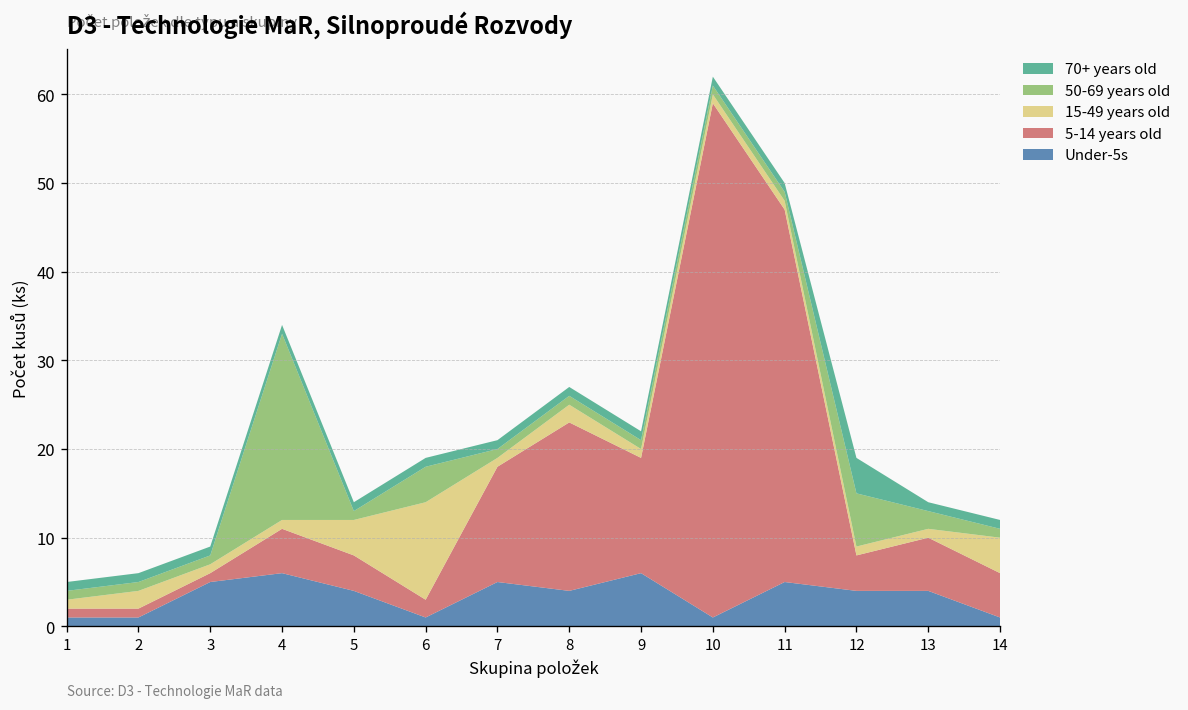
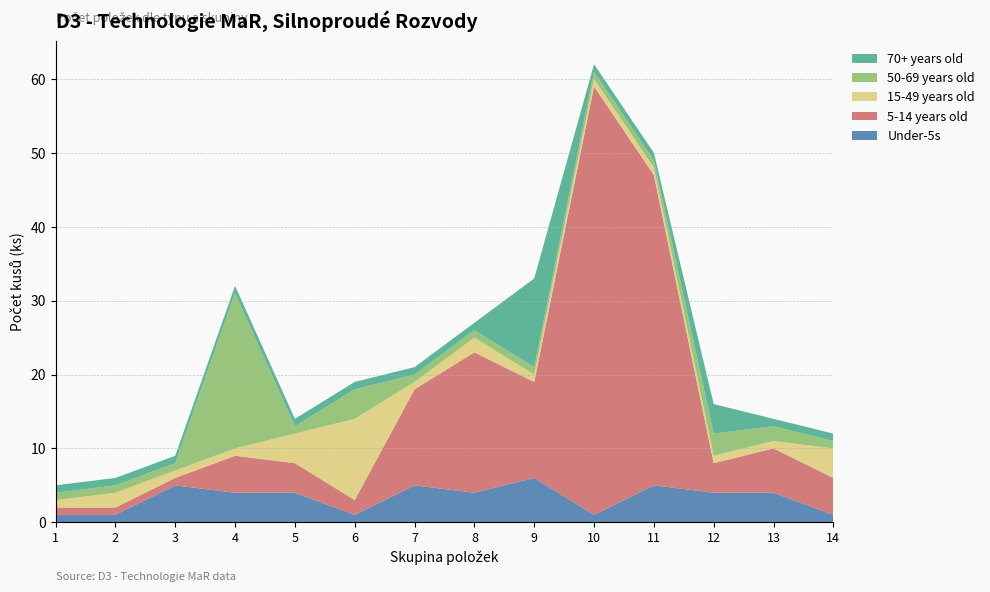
  {
    "Under-5s": {
      "1": 1,
      "2": 1,
      "3": 5,
-     "4": 6,
+     "4": 4,
      "5": 4,
      "6": 1,
      "7": 5,
      "8": 4,
      "9": 6,
      "10": 1,
      "11": 5,
      "12": 4,
      "13": 4,
      "14": 1
    },
    "5-14 years old": {
      "1": 1,
      "2": 1,
      "3": 1,
      "4": 5,
      "5": 4,
      "6": 2,
      "7": 13,
      "8": 19,
      "9": 13,
      "10": 58,
      "11": 42,
      "12": 4,
      "13": 6,
      "14": 5
    },
    "15-49 years old": {
      "1": 1,
      "2": 2,
      "3": 1,
      "4": 1,
      "5": 4,
      "6": 11,
      "7": 1,
      "8": 2,
      "9": 1,
      "10": 1,
      "11": 1,
      "12": 1,
      "13": 1,
      "14": 4
    },
    "50-69 years old": {
      "1": 1,
      "2": 1,
      "3": 1,
      "4": 21,
      "5": 1,
      "6": 4,
      "7": 1,
      "8": 1,
      "9": 1,
      "10": 1,
      "11": 1,
-     "12": 6,
+     "12": 3,
      "13": 2,
      "14": 1
    },
    "70+ years old": {
      "1": 1,
      "2": 1,
      "3": 1,
      "4": 1,
      "5": 1,
      "6": 1,
      "7": 1,
      "8": 1,
-     "9": 1,
+     "9": 12,
      "10": 1,
      "11": 1,
      "12": 4,
      "13": 1,
      "14": 1
    }
  }
